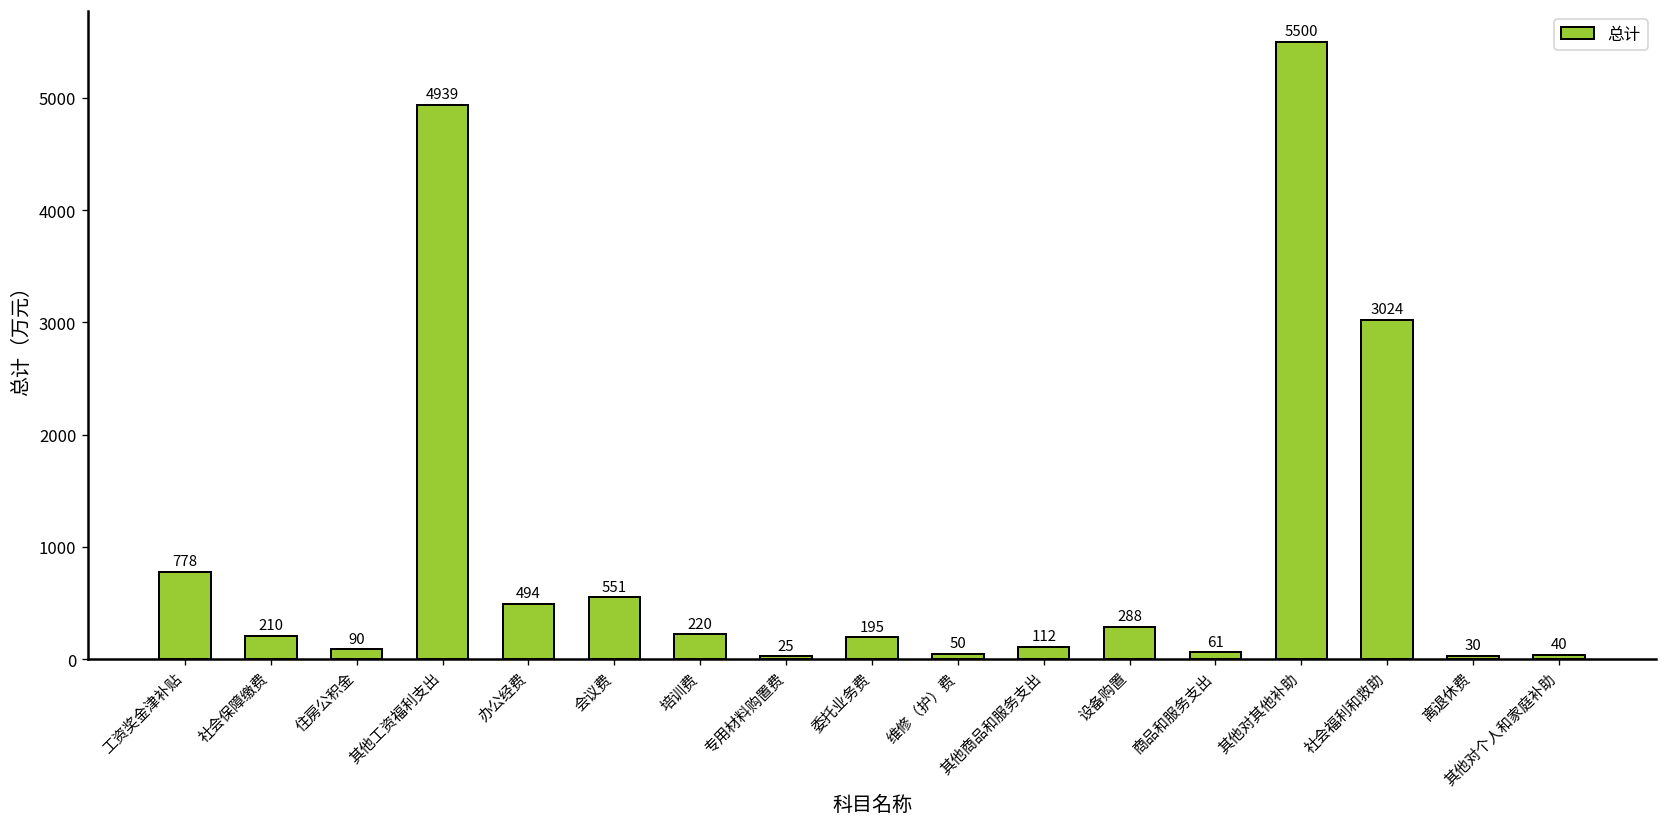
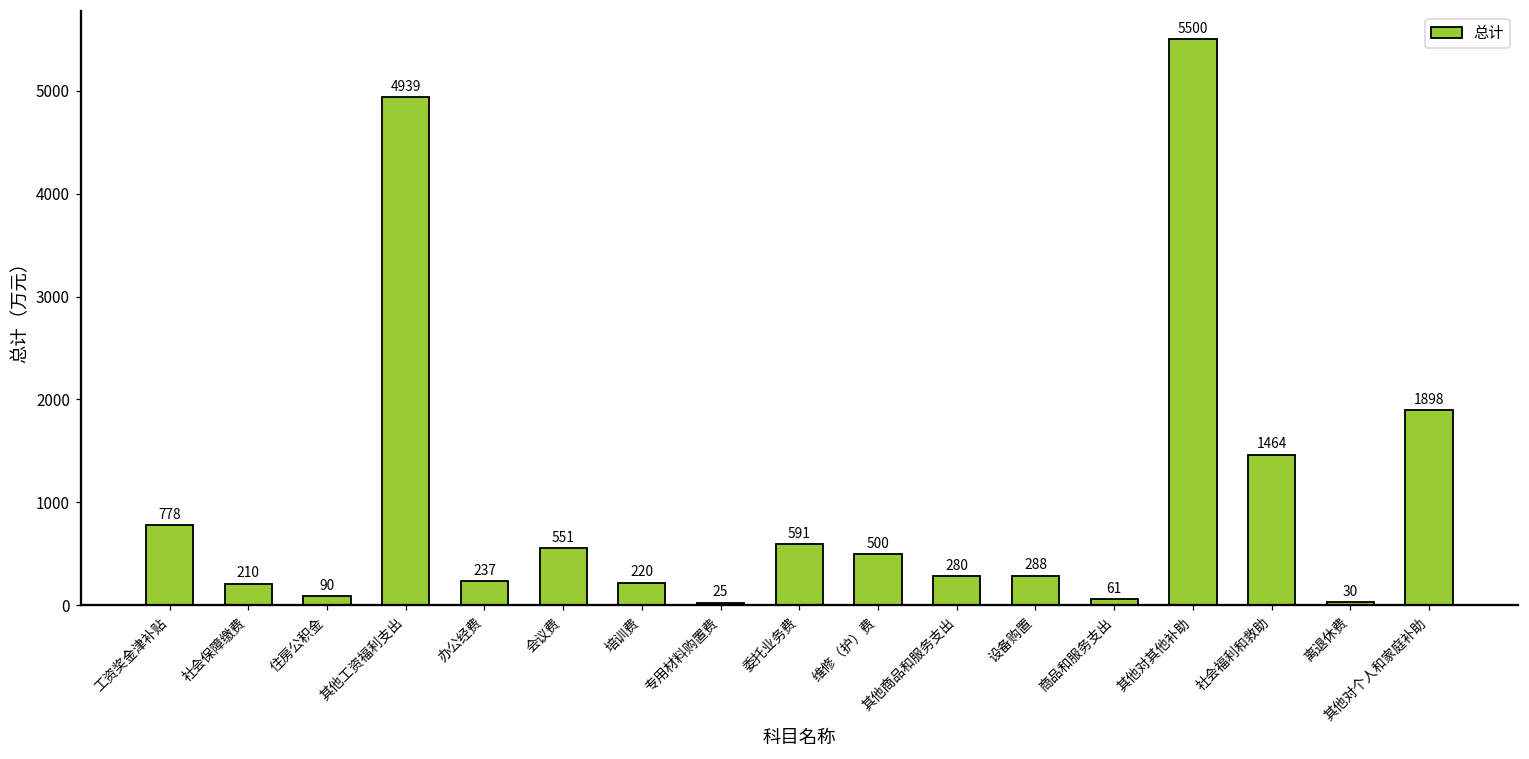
  {
    "工资奖金津补贴": 778,
    "社会保障缴费": 210,
    "住房公积金": 90,
    "其他工资福利支出": 4939,
-   "办公经费": 494,
+   "办公经费": 237,
    "会议费": 551,
    "培训费": 220,
    "专用材料购置费": 25,
-   "委托业务费": 195,
-   "维修（护）费": 50,
-   "其他商品和服务支出": 112,
+   "委托业务费": 591,
+   "维修（护）费": 500,
+   "其他商品和服务支出": 280,
    "设备购置": 288,
    "商品和服务支出": 61,
    "其他对其他补助": 5500,
-   "社会福利和救助": 3024,
+   "社会福利和救助": 1464,
    "离退休费": 30,
-   "其他对个人和家庭补助": 40
+   "其他对个人和家庭补助": 1898
  }
